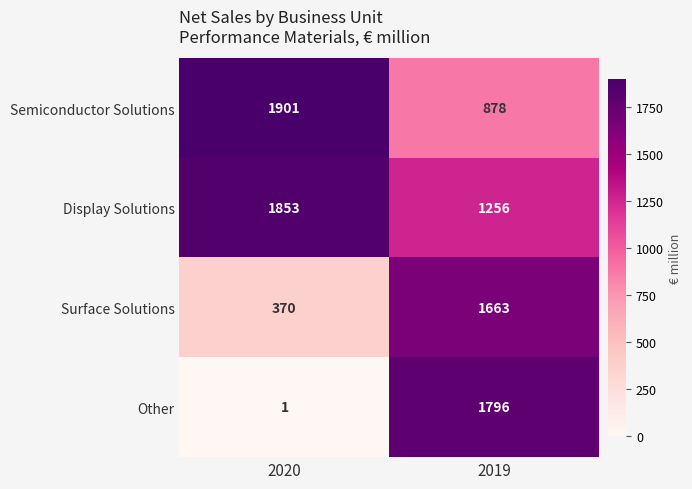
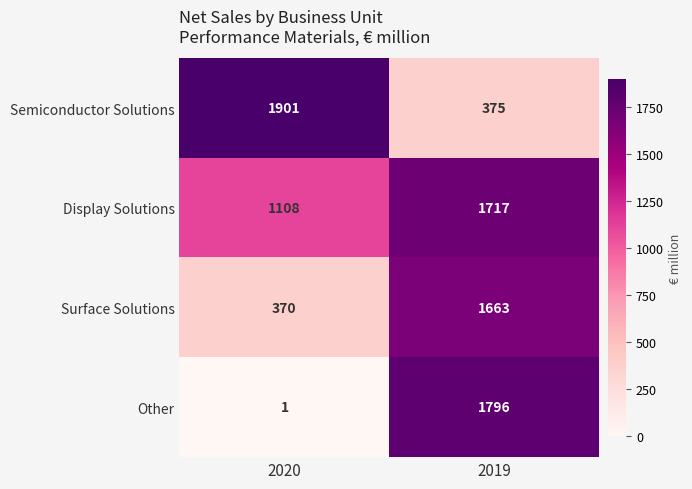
  {
    "Semiconductor Solutions": {
      "2020": 1901,
-     "2019": 878
+     "2019": 375
    },
    "Display Solutions": {
-     "2020": 1853,
-     "2019": 1256
+     "2020": 1108,
+     "2019": 1717
    },
    "Surface Solutions": {
      "2020": 370,
      "2019": 1663
    },
    "Other": {
      "2020": 1,
      "2019": 1796
    }
  }
